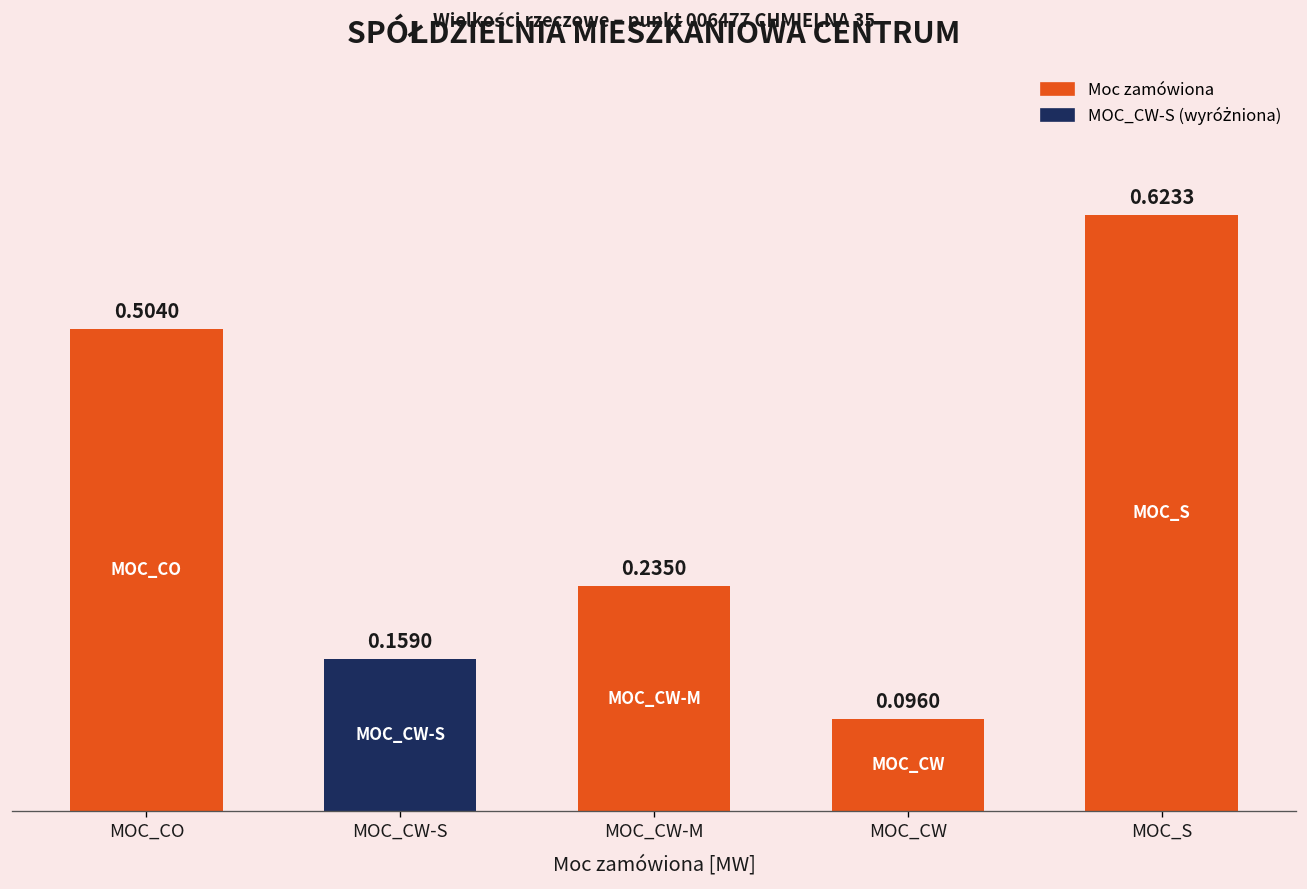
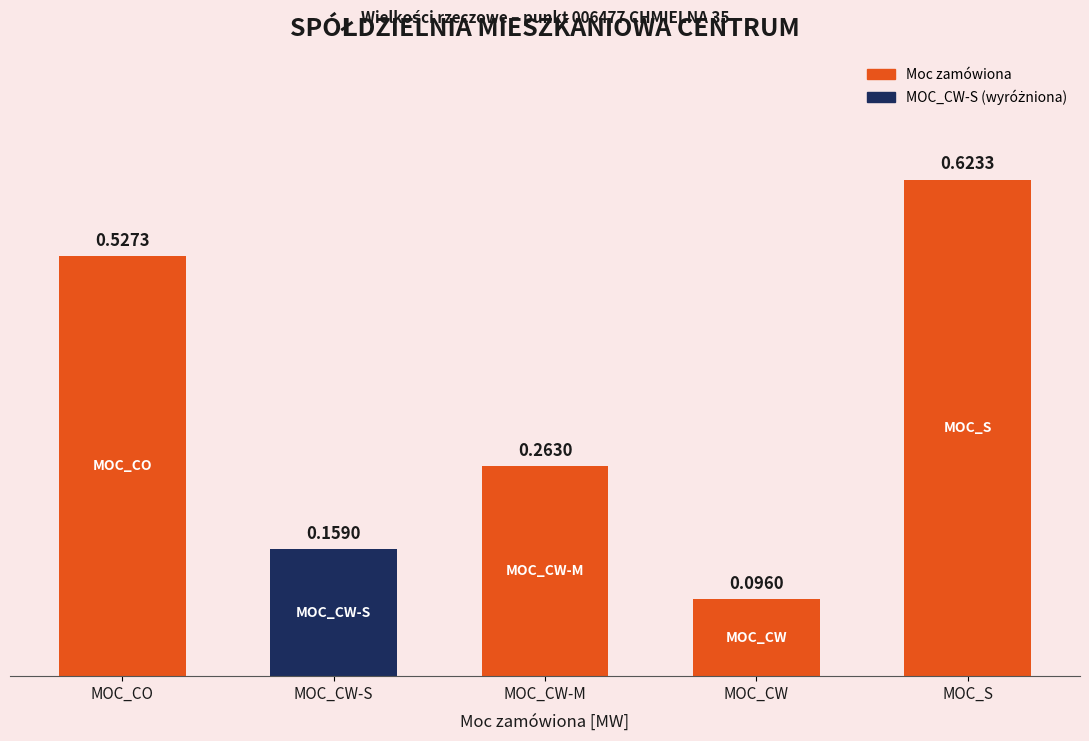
  {
-   "MOC_CO": 0.5040,
+   "MOC_CO": 0.5273,
    "MOC_CW-S": 0.1590,
-   "MOC_CW-M": 0.2350,
+   "MOC_CW-M": 0.2630,
    "MOC_CW": 0.0960,
    "MOC_S": 0.6233
  }
